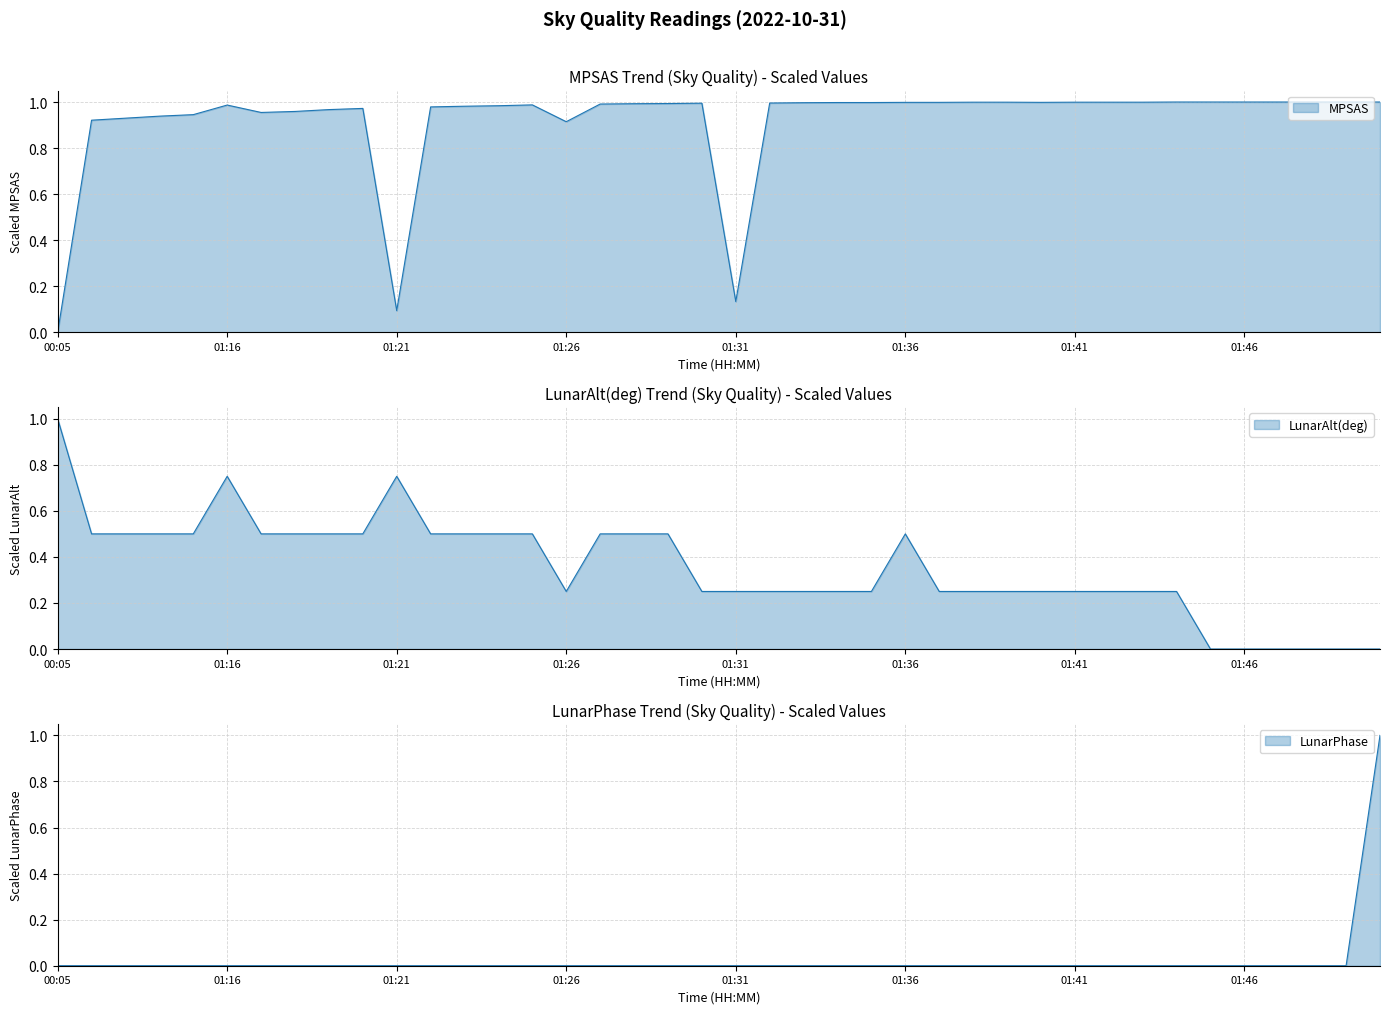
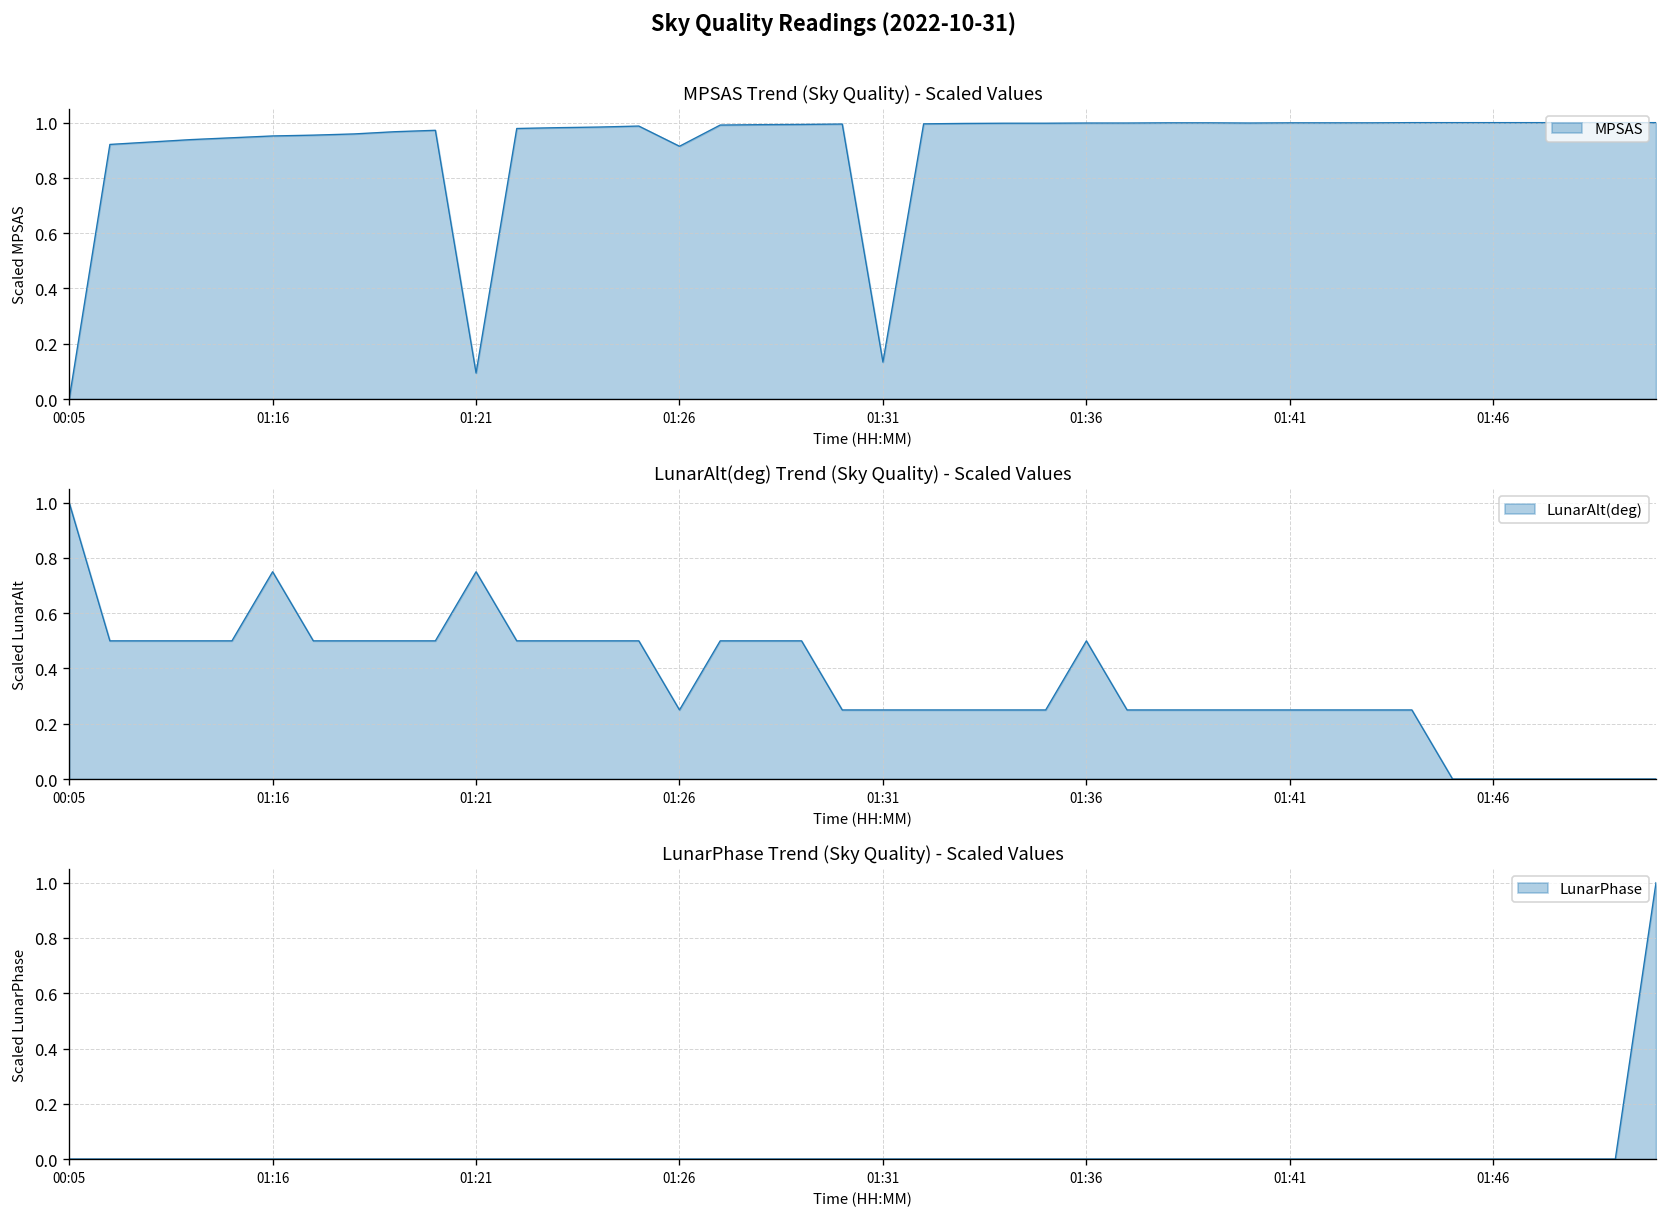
  {
    "MPSAS Trend (Sky Quality) - Scaled Values": {
      "00:05": 0.00,
-     "01:16": 0.99,
+     "01:16": 0.95,
      "01:21": 0.09,
      "01:26": 0.91,
      "01:31": 0.13,
      "01:36": 1.00,
      "01:41": 1.00,
      "01:46": 1.00
    },
    "LunarAlt(deg) Trend (Sky Quality) - Scaled Values": {
      "00:05": 1.00,
      "01:16": 0.75,
      "01:21": 0.75,
      "01:26": 0.25,
      "01:31": 0.25,
      "01:36": 0.50,
      "01:41": 0.25,
      "01:46": 0.00
    },
    "LunarPhase Trend (Sky Quality) - Scaled Values": {
      "00:05": 0.00,
      "01:16": 0.00,
      "01:21": 0.00,
      "01:26": 0.00,
      "01:31": 0.00,
      "01:36": 0.00,
      "01:41": 0.00,
      "01:46": 0.00
    }
  }
